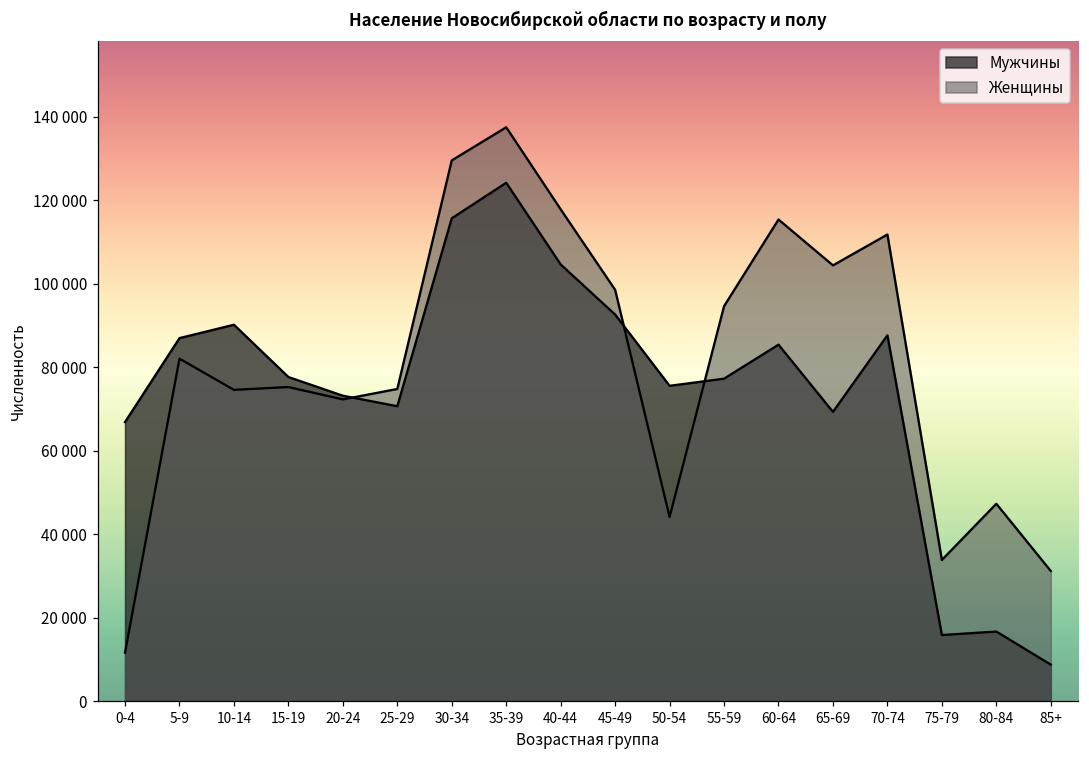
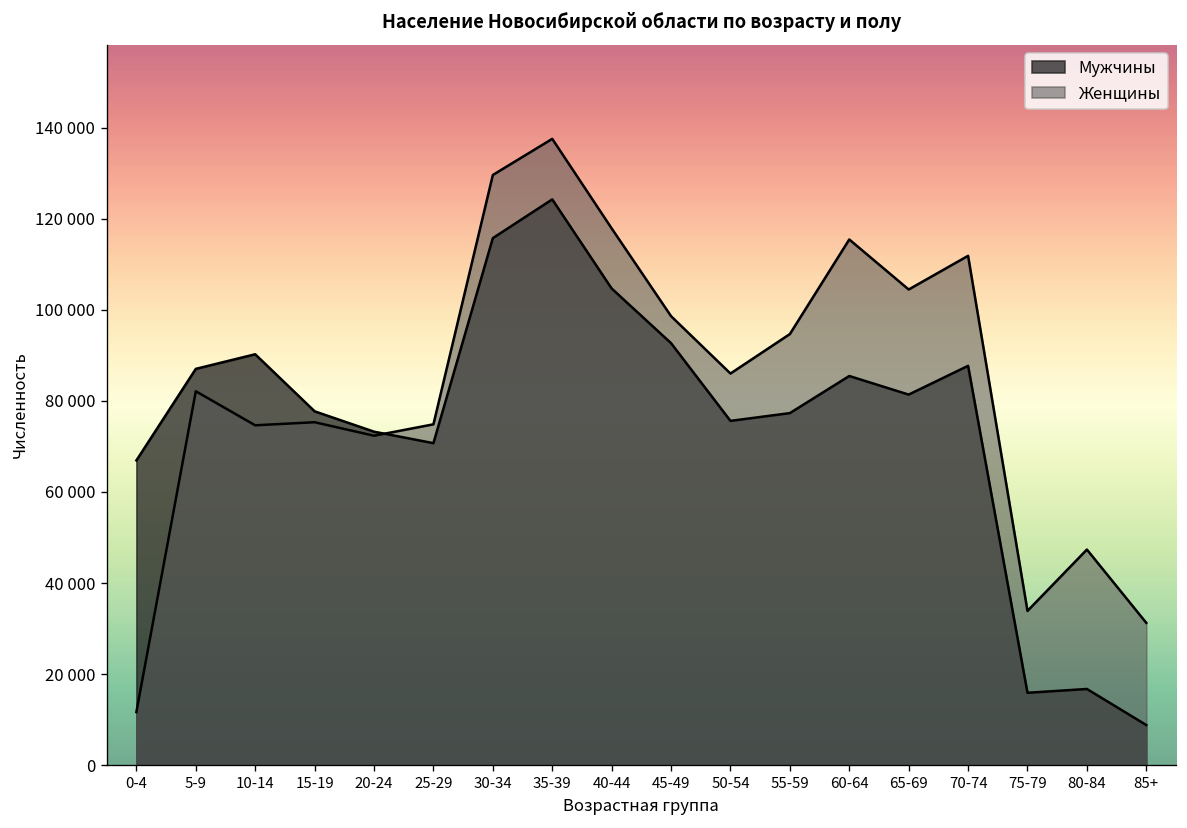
  {
    "Мужчины": {
      "0-4": 67000,
      "5-9": 87000,
      "10-14": 90000,
      "15-19": 78000,
      "20-24": 73000,
      "25-29": 71000,
      "30-34": 116000,
      "35-39": 124000,
      "40-44": 105000,
      "45-49": 93000,
      "50-54": 76000,
      "55-59": 77000,
      "60-64": 85000,
-     "65-69": 69000,
+     "65-69": 81000,
      "70-74": 88000,
      "75-79": 16000,
      "80-84": 17000,
      "85+": 9000
    },
    "Женщины": {
      "0-4": 12000,
      "5-9": 82000,
      "10-14": 75000,
      "15-19": 75000,
      "20-24": 72000,
      "25-29": 75000,
      "30-34": 130000,
      "35-39": 138000,
      "40-44": 118000,
      "45-49": 99000,
-     "50-54": 44000,
+     "50-54": 86000,
      "55-59": 95000,
      "60-64": 115000,
      "65-69": 104000,
      "70-74": 112000,
      "75-79": 34000,
      "80-84": 47000,
      "85+": 31000
    }
  }
